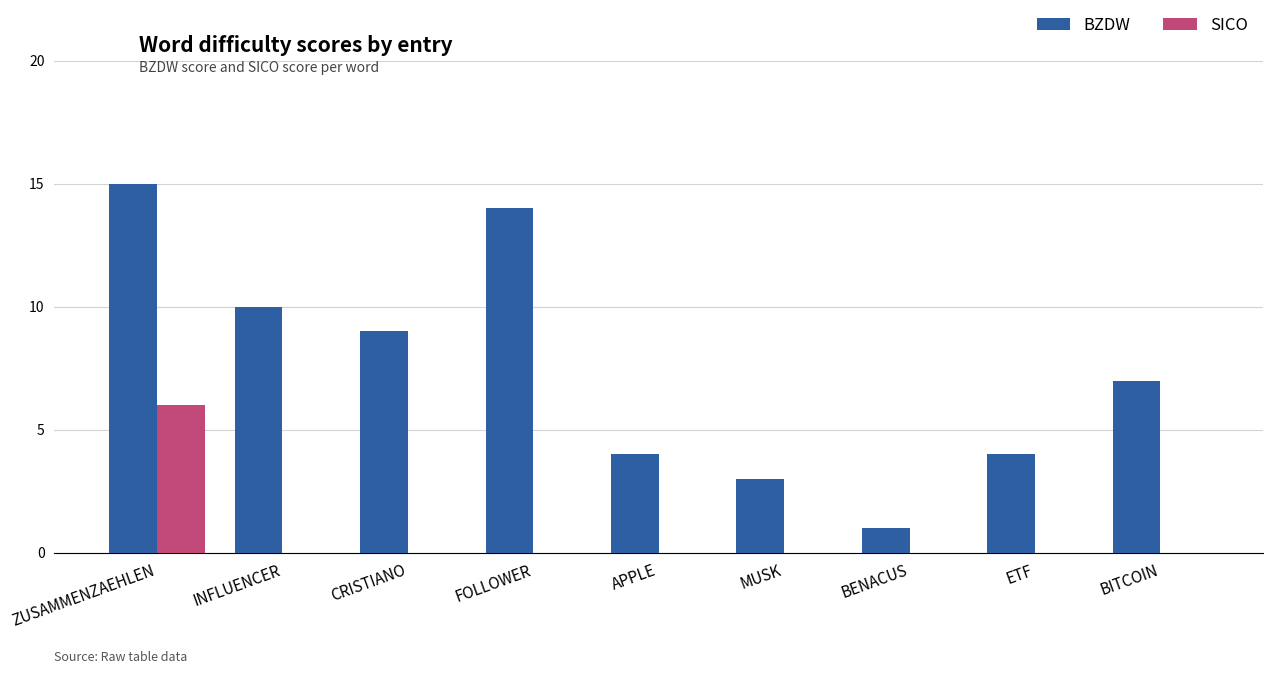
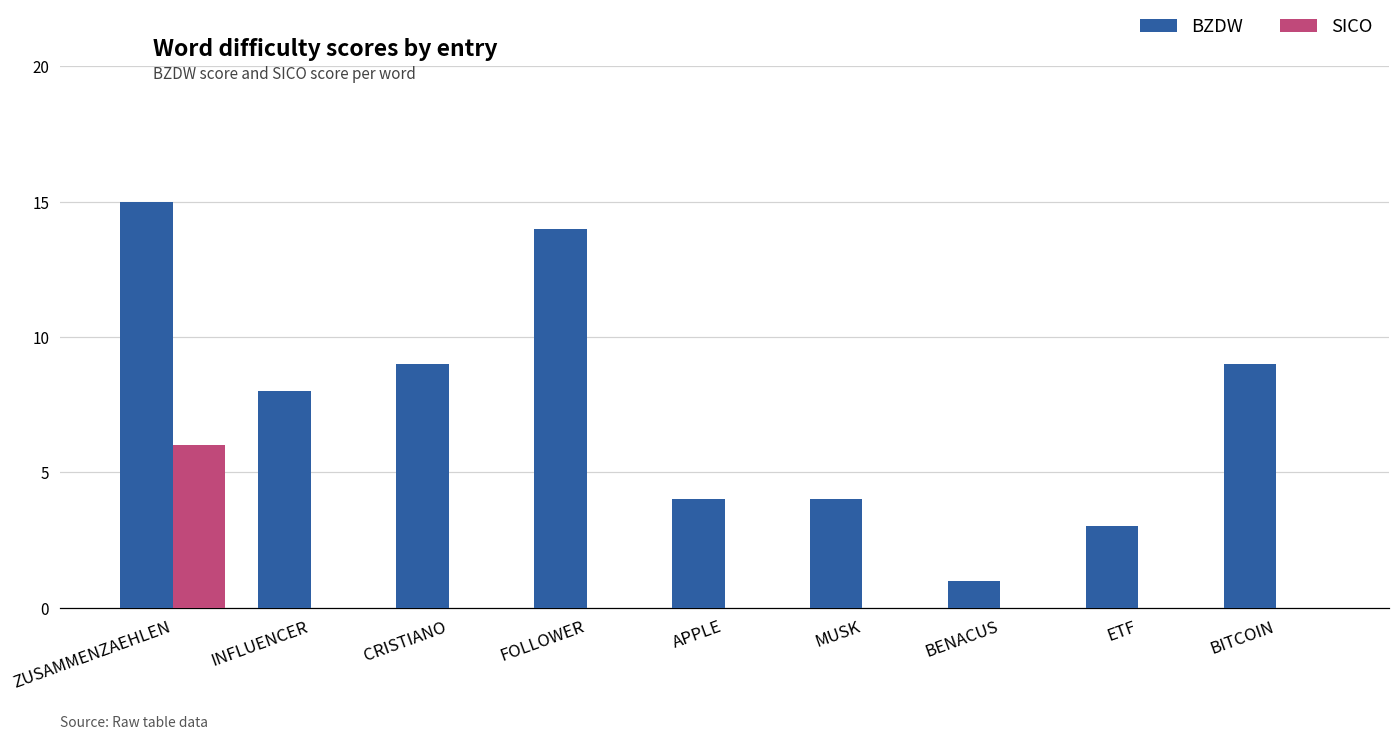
  {
    "BZDW": {
      "ZUSAMMENZAEHLEN": 15,
-     "INFLUENCER": 10,
+     "INFLUENCER": 8,
      "CRISTIANO": 9,
      "FOLLOWER": 14,
      "APPLE": 4,
-     "MUSK": 3,
+     "MUSK": 4,
      "BENACUS": 1,
-     "ETF": 4,
-     "BITCOIN": 7
+     "ETF": 3,
+     "BITCOIN": 9
    },
    "SICO": {
      "ZUSAMMENZAEHLEN": 6,
      "INFLUENCER": 0,
      "CRISTIANO": 0,
      "FOLLOWER": 0,
      "APPLE": 0,
      "MUSK": 0,
      "BENACUS": 0,
      "ETF": 0,
      "BITCOIN": 0
    }
  }
